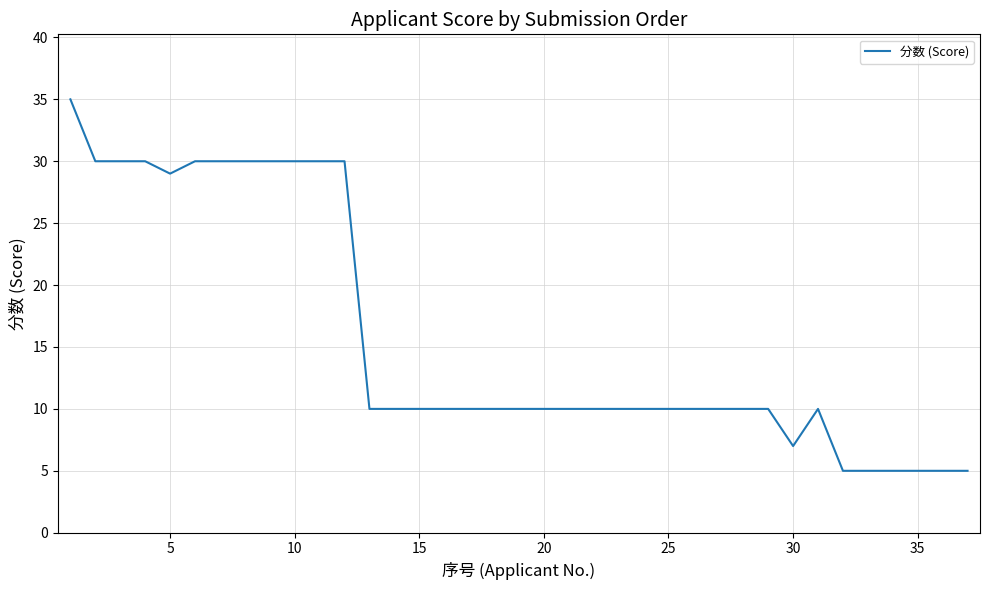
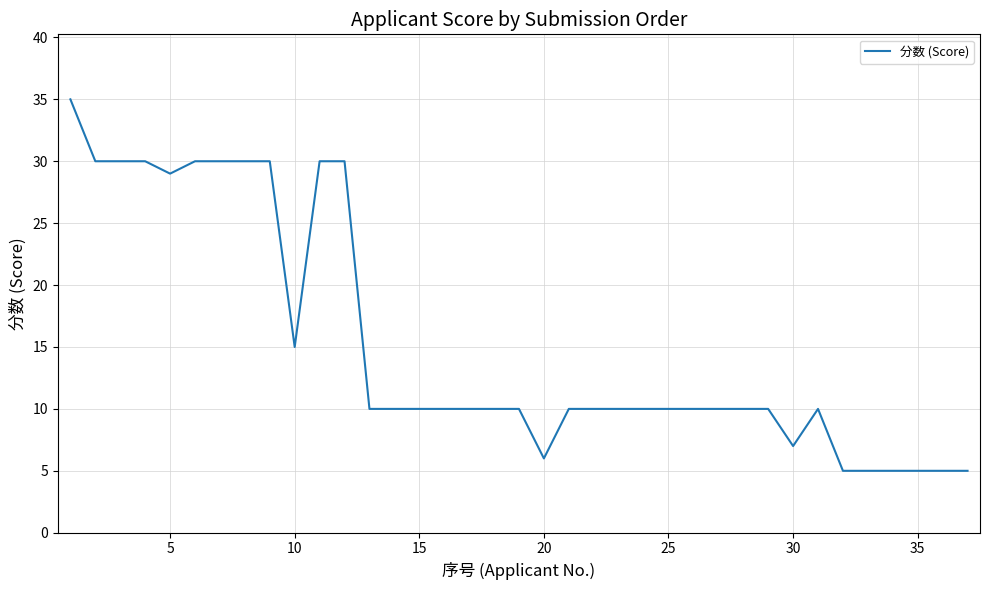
  {
    "5": 29,
-   "10": 30,
+   "10": 15,
    "15": 10,
-   "20": 10,
+   "20": 6,
    "25": 10,
    "30": 7,
    "35": 5
  }
